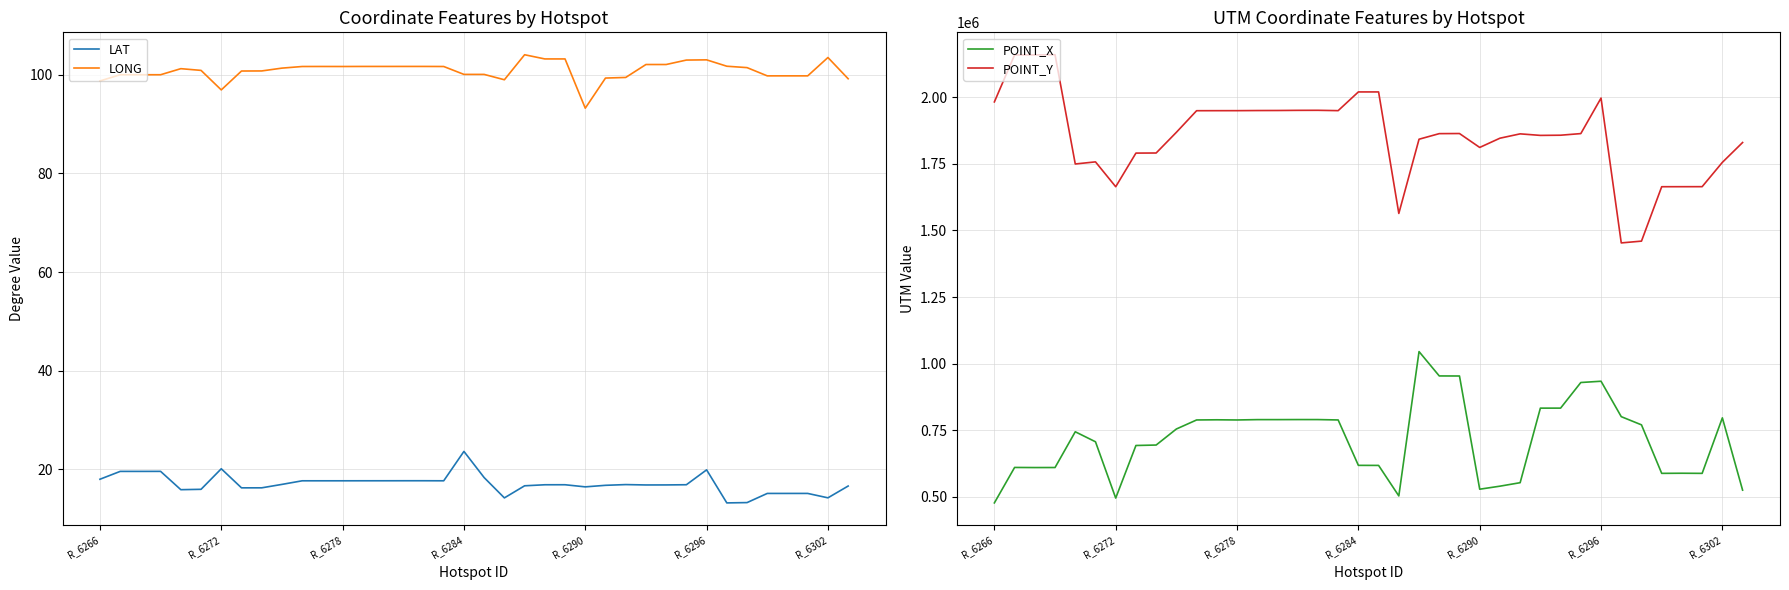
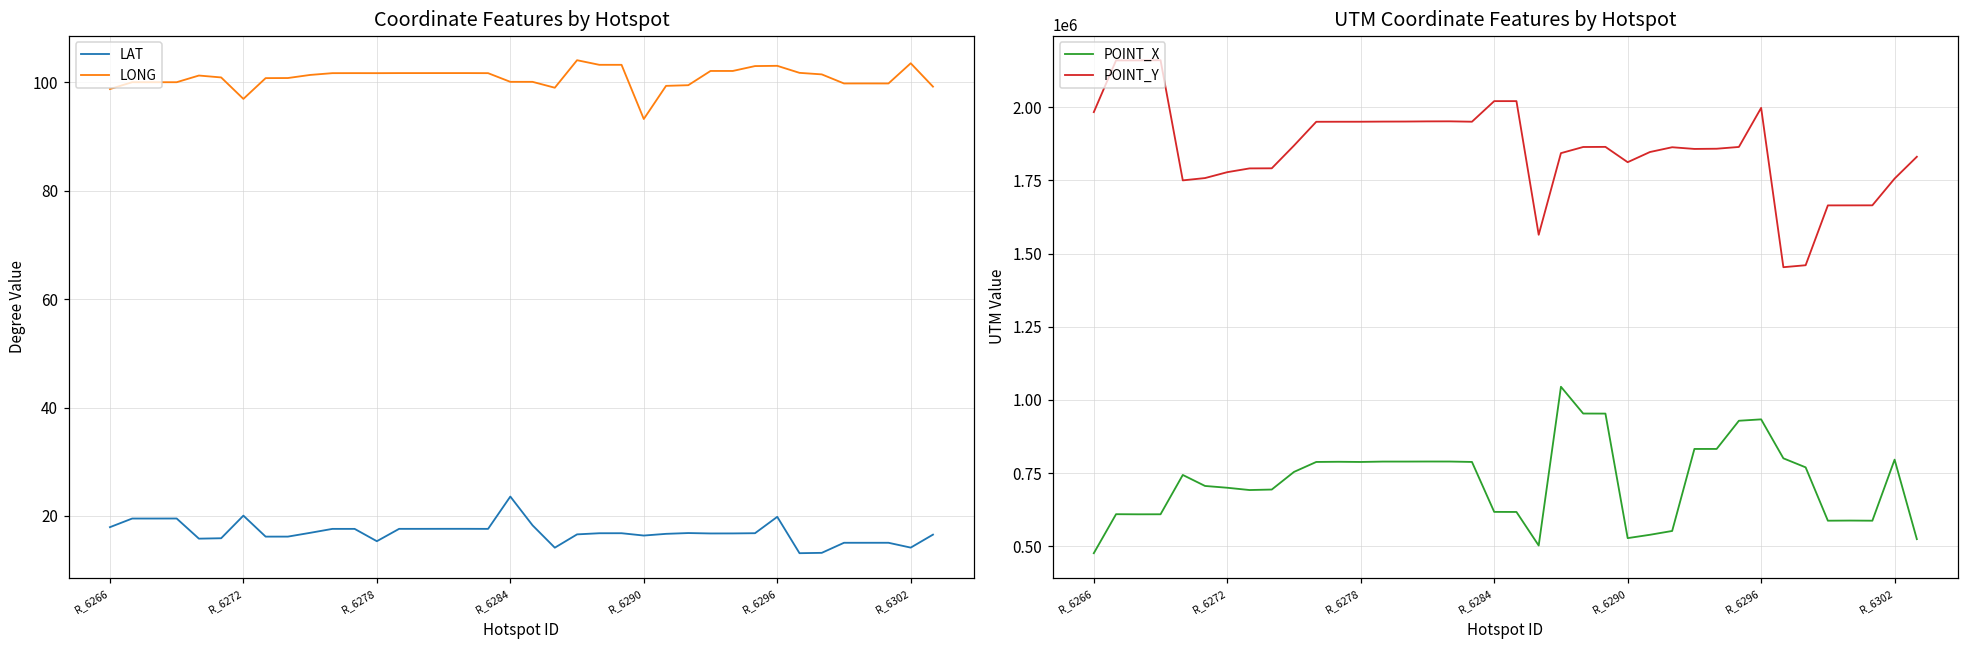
  {
    "Coordinate Features by Hotspot": {
      "LAT": {
        "R_6266": 18,
        "R_6272": 20,
-       "R_6278": 18,
+       "R_6278": 15,
        "R_6284": 24,
        "R_6290": 16,
        "R_6296": 20,
        "R_6302": 14
      },
      "LONG": {
        "R_6266": 99,
        "R_6272": 97,
        "R_6278": 102,
        "R_6284": 100,
        "R_6290": 93,
        "R_6296": 103,
        "R_6302": 104
      }
    },
    "UTM Coordinate Features by Hotspot": {
      "POINT_X": {
        "R_6266": 480000,
-       "R_6272": 490000,
+       "R_6272": 700000,
        "R_6278": 790000,
        "R_6284": 620000,
        "R_6290": 530000,
        "R_6296": 930000,
        "R_6302": 800000
      },
      "POINT_Y": {
        "R_6266": 1980000,
-       "R_6272": 1660000,
+       "R_6272": 1780000,
        "R_6278": 1950000,
        "R_6284": 2020000,
        "R_6290": 1810000,
        "R_6296": 2000000,
        "R_6302": 1760000
      }
    }
  }
